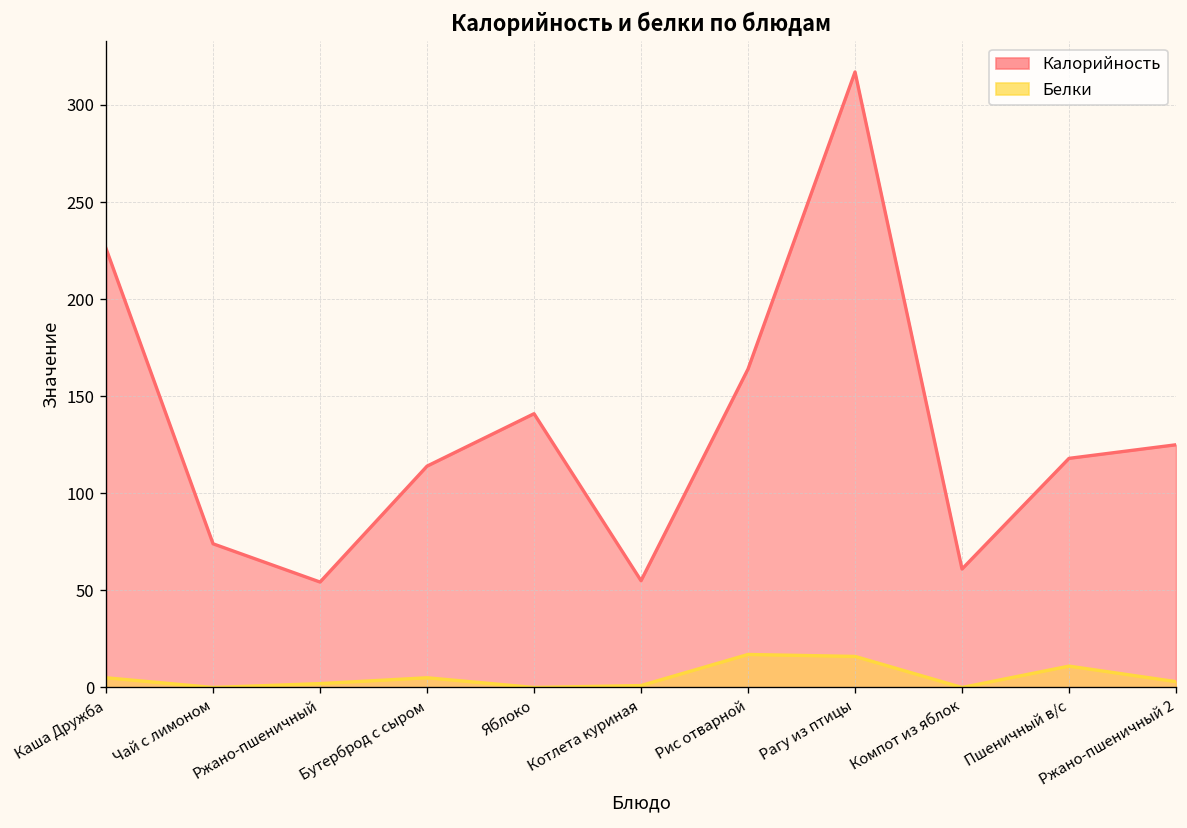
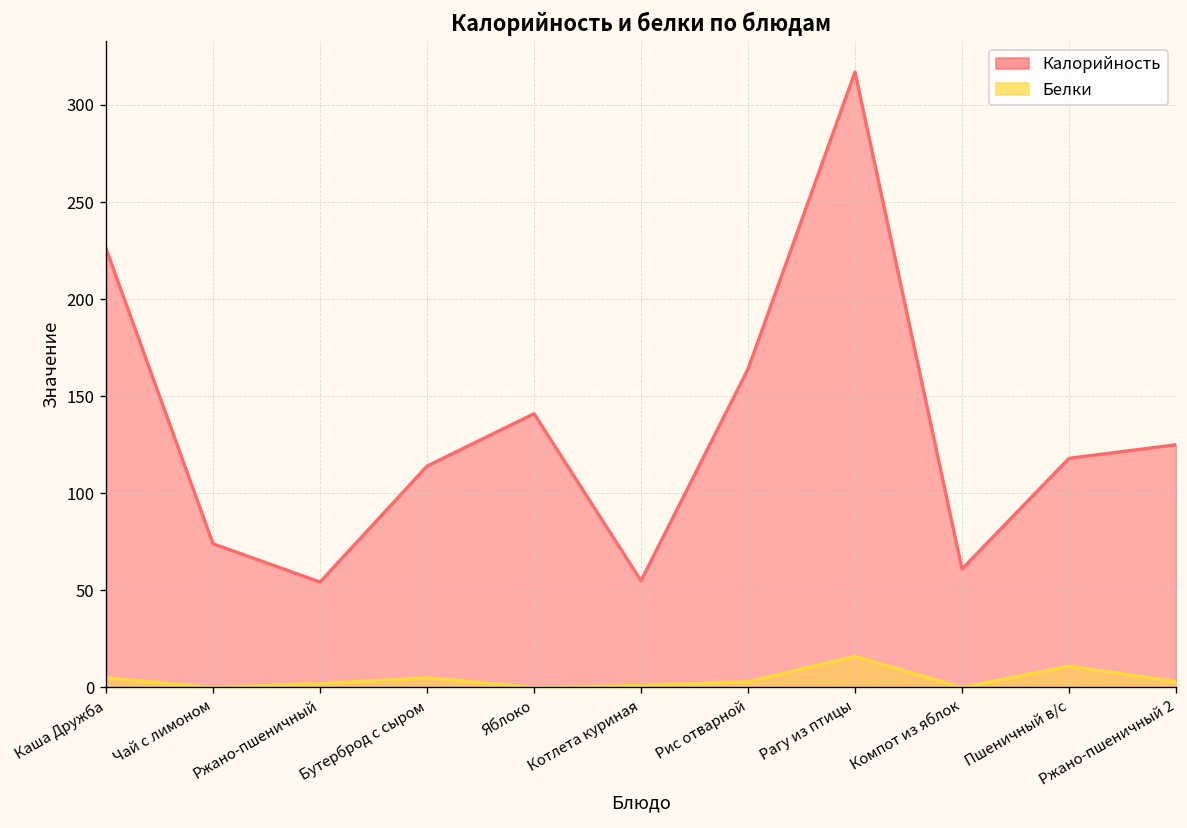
  {
    "Калорийность": {
      "Каша Дружба": 226,
      "Чай с лимоном": 74,
      "Ржано-пшеничный": 54,
      "Бутерброд с сыром": 114,
      "Яблоко": 141,
      "Котлета куриная": 55,
      "Рис отварной": 164,
      "Рагу из птицы": 317,
      "Компот из яблок": 61,
      "Пшеничный в/с": 118,
      "Ржано-пшеничный 2": 125
    },
    "Белки": {
      "Каша Дружба": 5,
      "Чай с лимоном": 0,
      "Ржано-пшеничный": 2,
      "Бутерброд с сыром": 5,
      "Яблоко": 0,
      "Котлета куриная": 1,
-     "Рис отварной": 17,
+     "Рис отварной": 3,
      "Рагу из птицы": 16,
      "Компот из яблок": 0,
      "Пшеничный в/с": 11,
      "Ржано-пшеничный 2": 3
    }
  }
